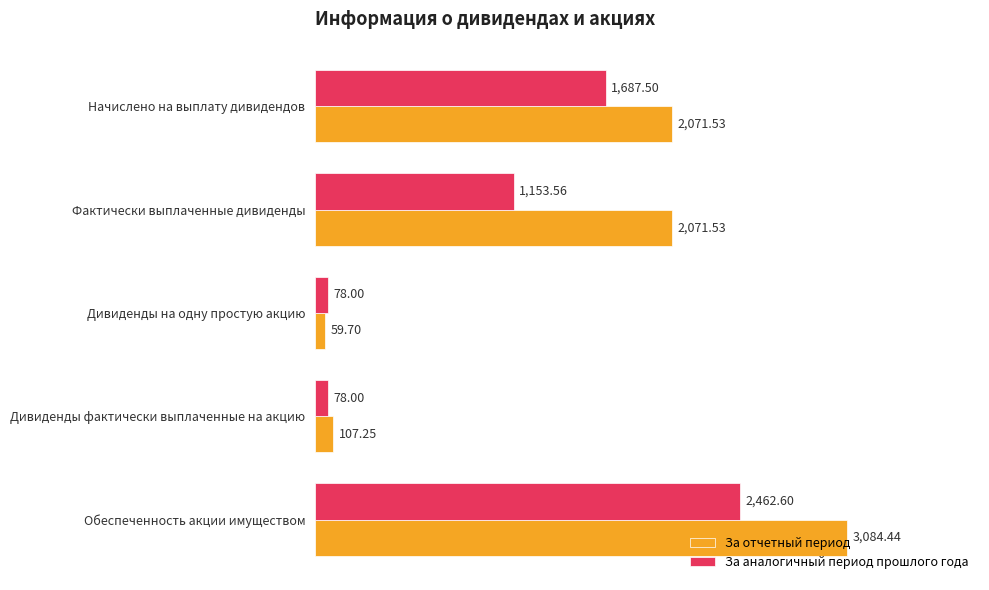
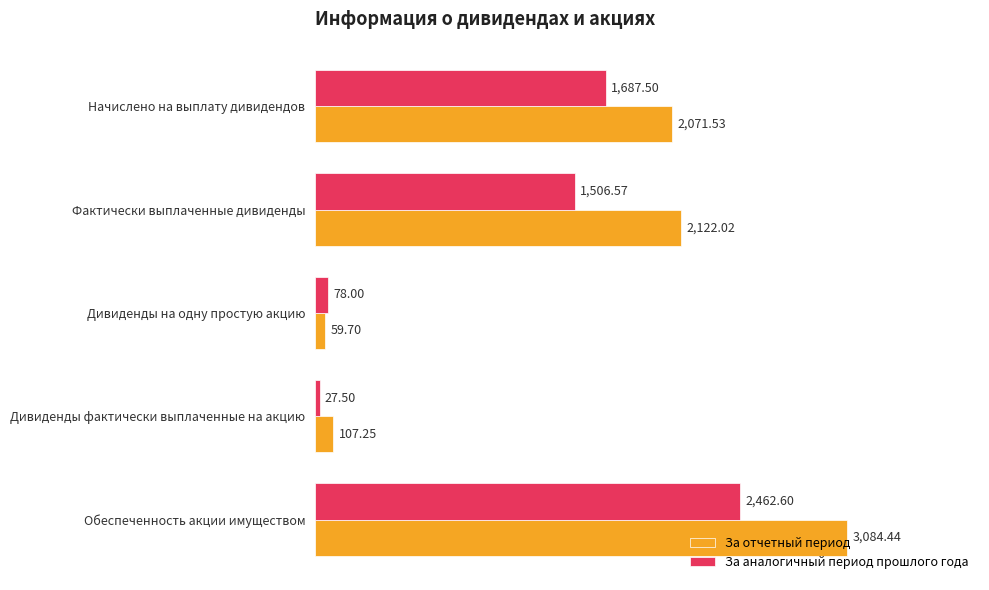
  {
    "За отчетный период": {
      "Начислено на выплату дивидендов": "2,071.53",
-     "Фактически выплаченные дивиденды": "2,071.53",
+     "Фактически выплаченные дивиденды": "2,122.02",
      "Дивиденды на одну простую акцию": "59.70",
      "Дивиденды фактически выплаченные на акцию": "107.25",
      "Обеспеченность акции имуществом": "3,084.44"
    },
    "За аналогичный период прошлого года": {
      "Начислено на выплату дивидендов": "1,687.50",
-     "Фактически выплаченные дивиденды": "1,153.56",
+     "Фактически выплаченные дивиденды": "1,506.57",
      "Дивиденды на одну простую акцию": "78.00",
-     "Дивиденды фактически выплаченные на акцию": "78.00",
+     "Дивиденды фактически выплаченные на акцию": "27.50",
      "Обеспеченность акции имуществом": "2,462.60"
    }
  }
